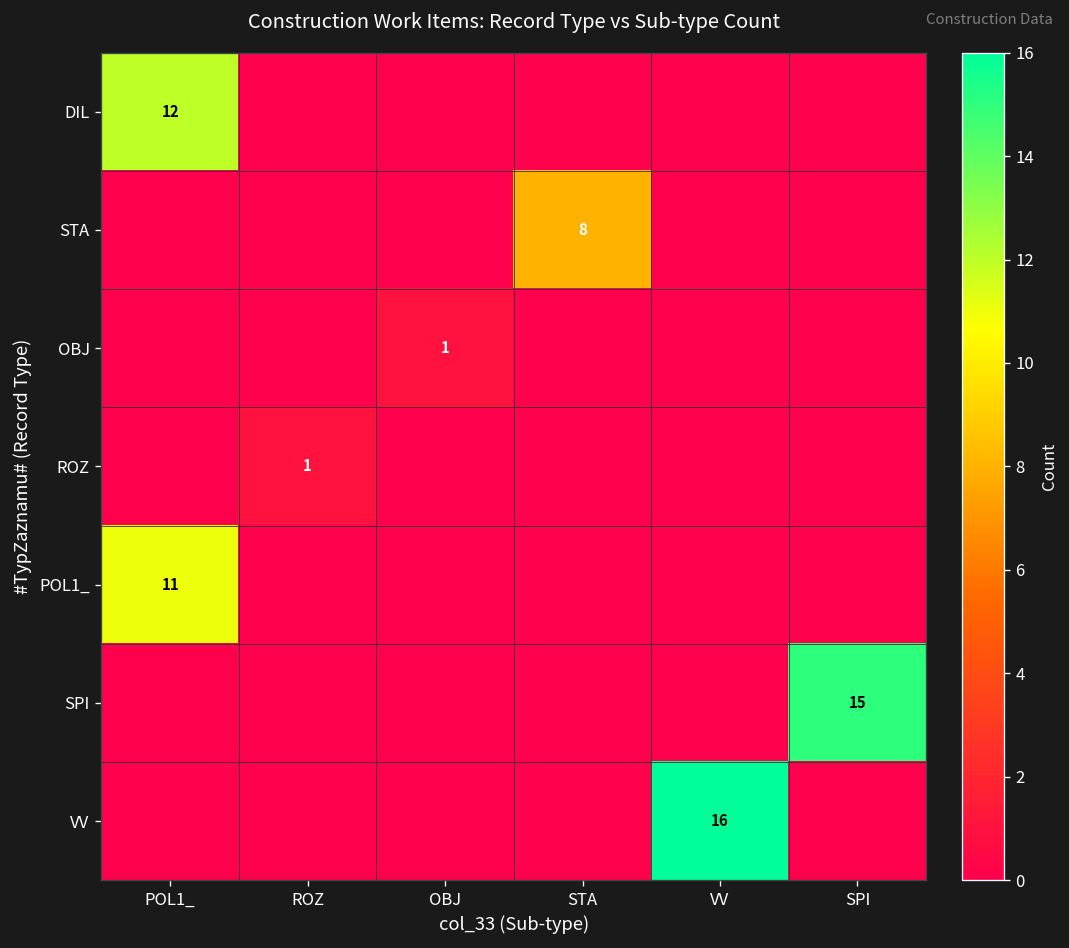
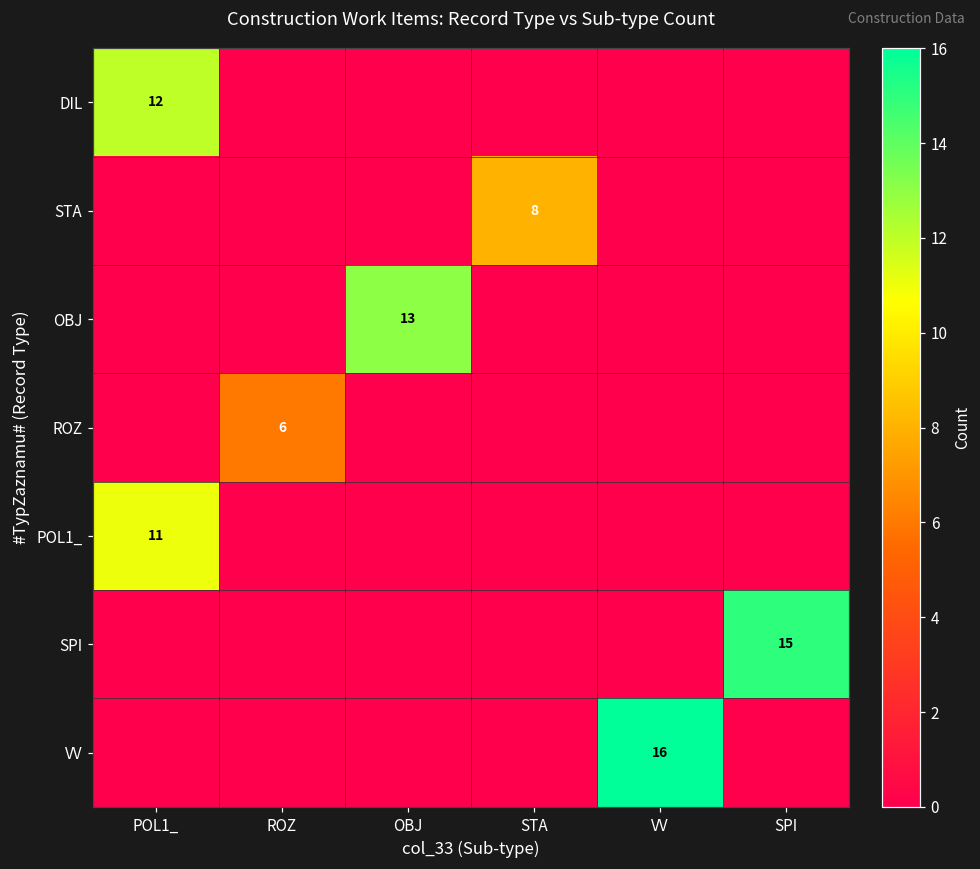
  {
    "DIL": {
      "POL1_": 12
    },
    "STA": {
      "STA": 8
    },
    "OBJ": {
-     "OBJ": 1
+     "OBJ": 13
    },
    "ROZ": {
-     "ROZ": 1
+     "ROZ": 6
    },
    "POL1_": {
      "POL1_": 11
    },
    "SPI": {
      "SPI": 15
    },
    "VV": {
      "VV": 16
    }
  }
